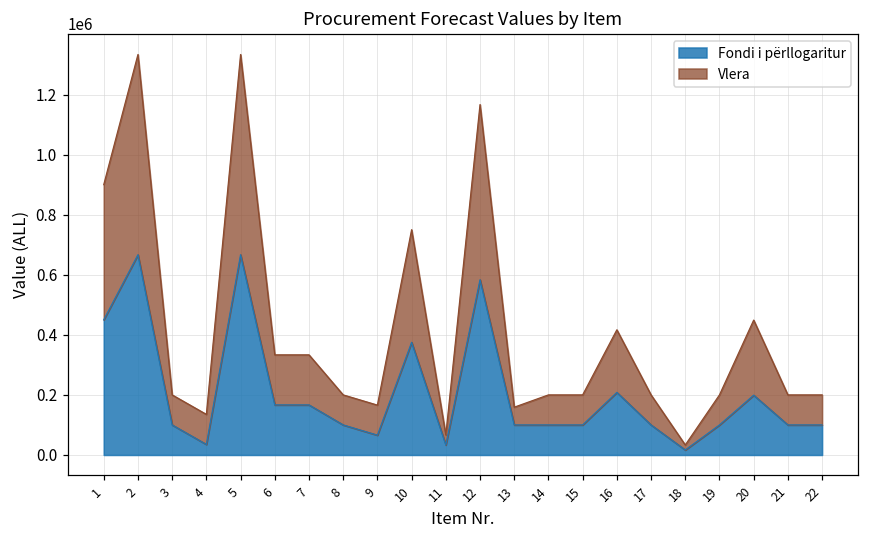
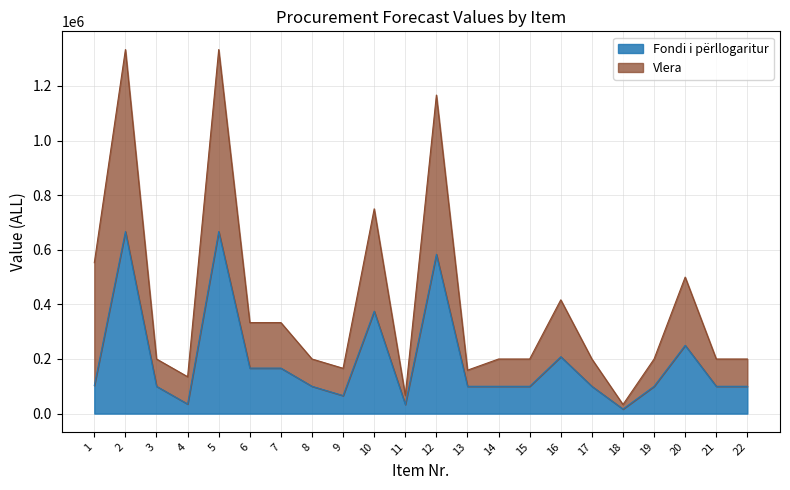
  {
    "Fondi i përllogaritur": {
-     "1": 450000,
+     "1": 100000,
      "2": 670000,
      "3": 100000,
      "4": 40000,
      "5": 670000,
      "6": 170000,
      "7": 170000,
      "8": 100000,
      "9": 70000,
      "10": 380000,
      "11": 30000,
      "12": 580000,
      "13": 100000,
      "14": 100000,
      "15": 100000,
      "16": 210000,
      "17": 100000,
      "18": 20000,
      "19": 100000,
-     "20": 200000,
+     "20": 250000,
      "21": 100000,
      "22": 100000
    },
    "Vlera": {
      "1": 450000,
      "2": 670000,
      "3": 100000,
      "4": 100000,
      "5": 670000,
      "6": 170000,
      "7": 170000,
      "8": 100000,
      "9": 100000,
      "10": 380000,
      "11": 30000,
      "12": 580000,
      "13": 60000,
      "14": 100000,
      "15": 100000,
      "16": 210000,
      "17": 100000,
      "18": 20000,
      "19": 100000,
      "20": 250000,
      "21": 100000,
      "22": 100000
    }
  }
